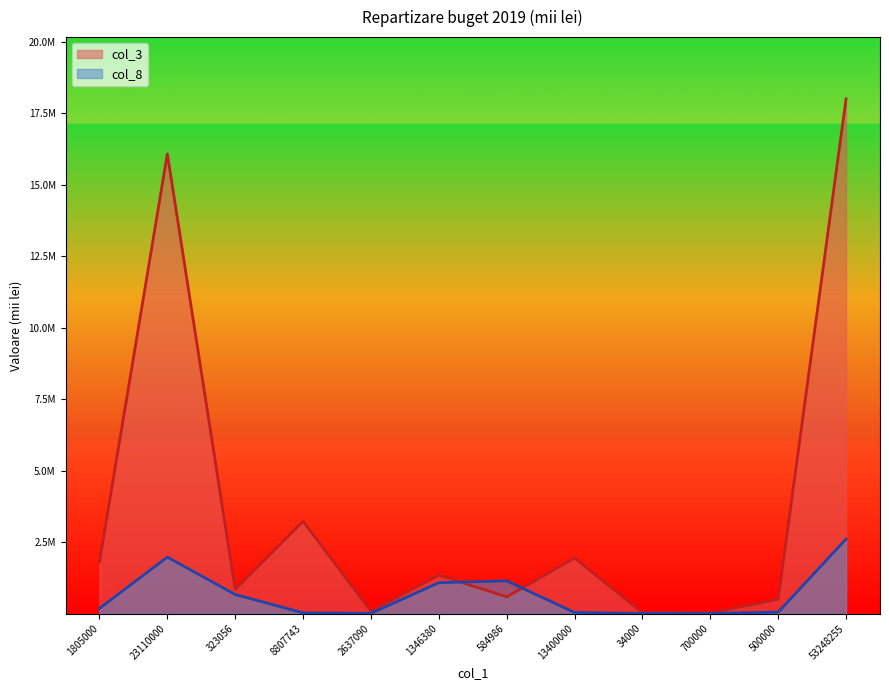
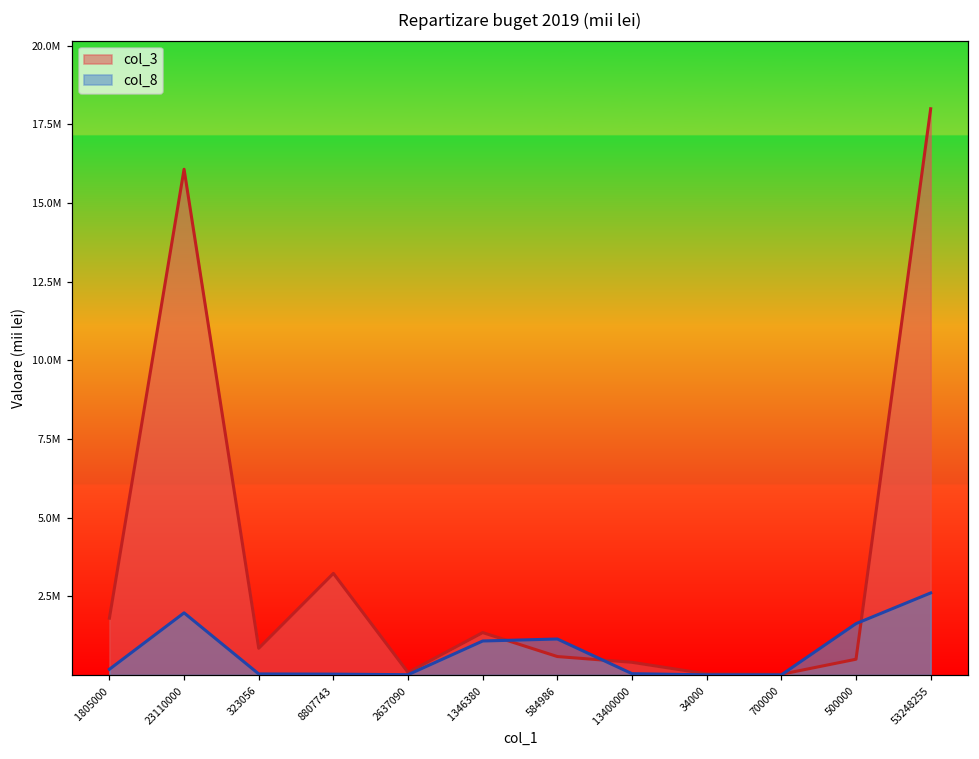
  {
    "col_3": {
      "1805000": 1800000,
      "23110000": 16100000,
      "323056": 800000,
      "8807743": 3200000,
      "1346380": 1300000,
      "584986": 600000,
-     "13400000": 1900000,
+     "13400000": 400000,
      "500000": 500000,
      "53248255": 18000000
    },
    "col_8": {
      "1805000": 200000,
      "23110000": 2000000,
-     "323056": 700000,
+     "323056": 0,
      "8807743": 0,
      "1346380": 1100000,
      "584986": 1100000,
      "13400000": 0,
-     "500000": 100000,
+     "500000": 1600000,
      "53248255": 2600000
    }
  }
